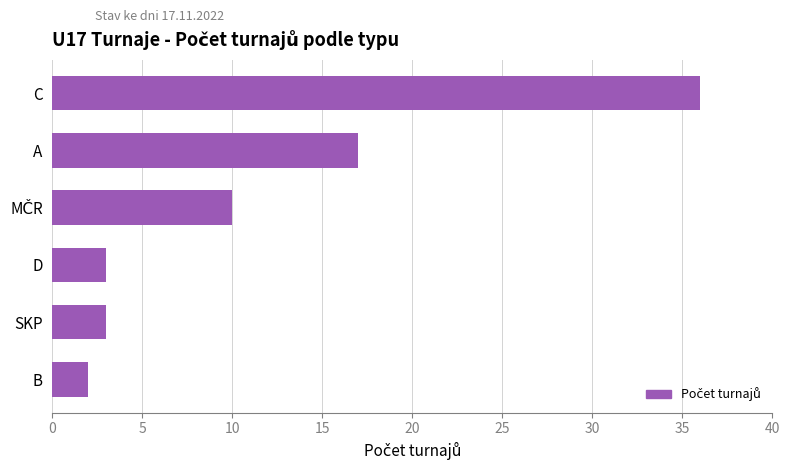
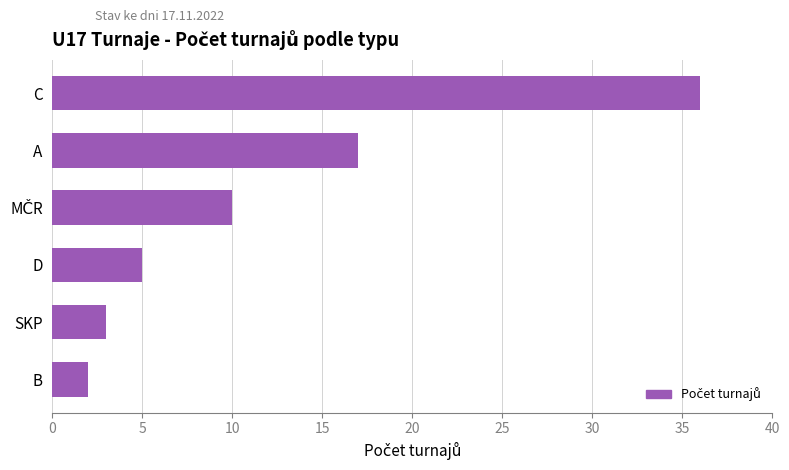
  {
    "C": 36,
    "A": 17,
    "MČR": 10,
-   "D": 3,
+   "D": 5,
    "SKP": 3,
    "B": 2
  }
